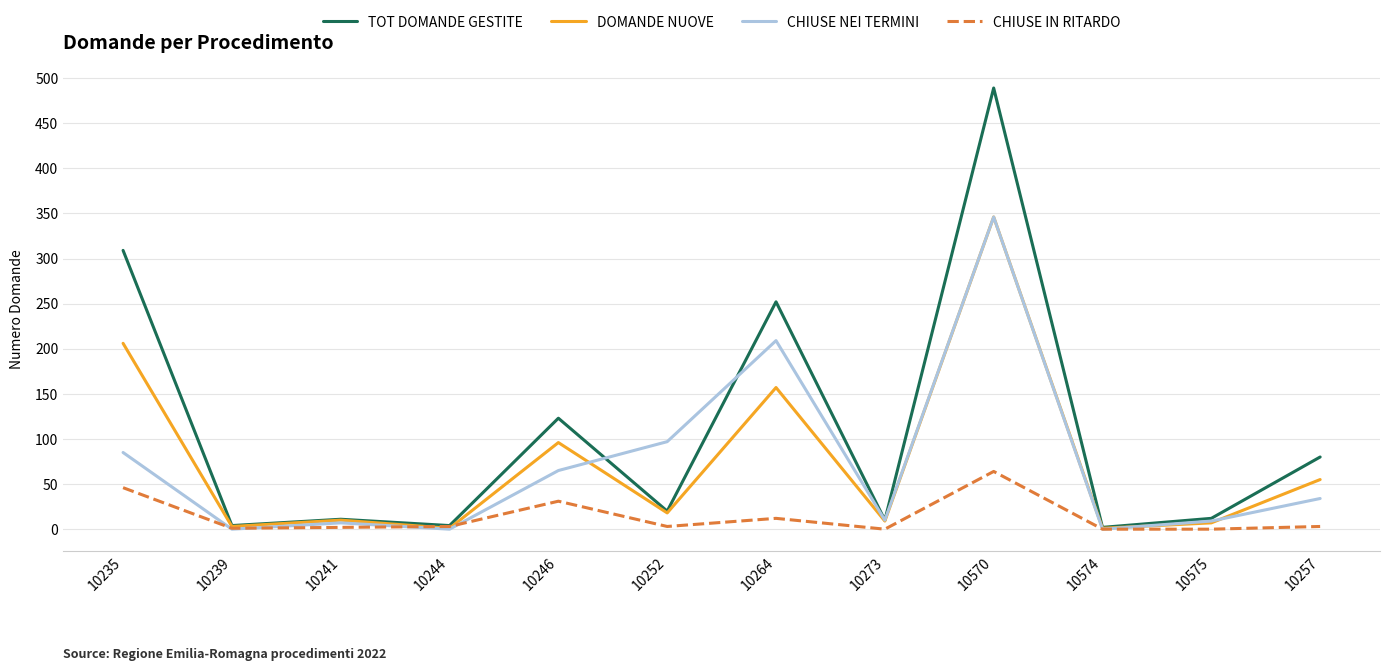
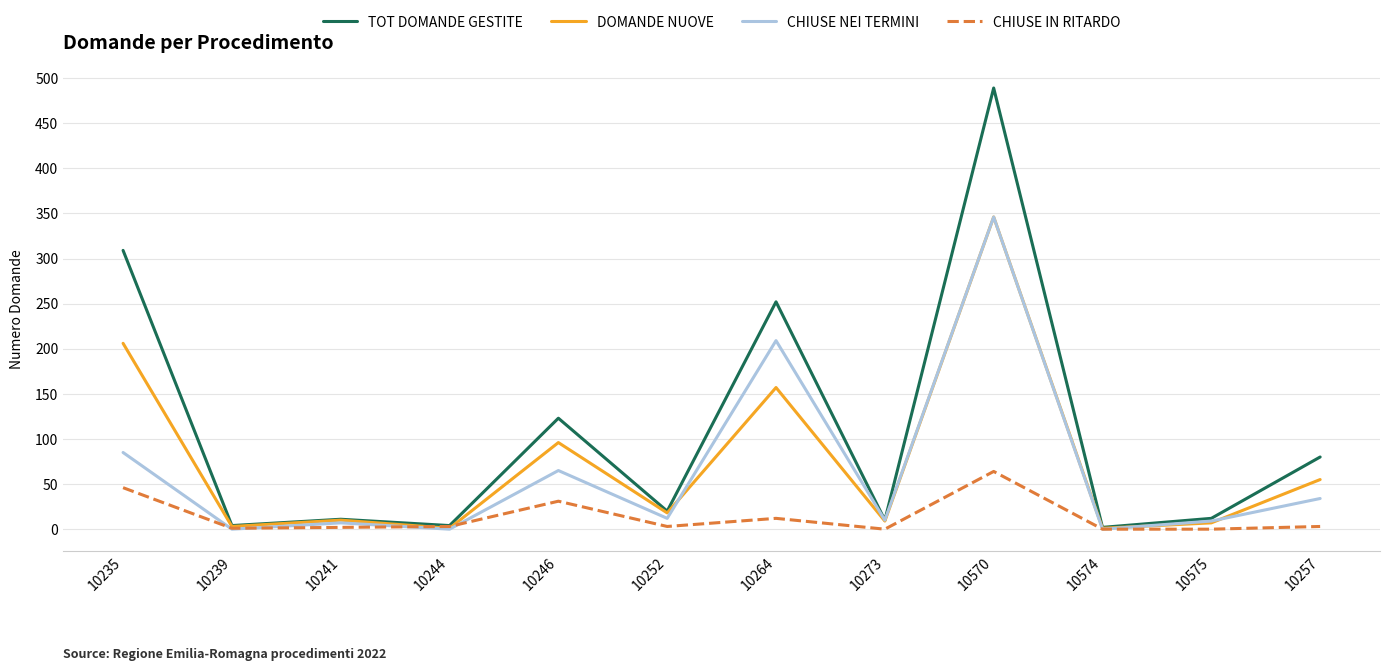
  {
    "TOT DOMANDE GESTITE": {
      "10235": 310,
      "10246": 120,
      "10264": 250,
      "10570": 490,
      "10575": 10,
      "10257": 80
    },
    "CHIUSE NEI TERMINI": {
      "10235": 90,
      "10241": 10,
      "10246": 70,
-     "10252": 100,
+     "10252": 10,
      "10264": 210,
      "10257": 30
    }
  }
